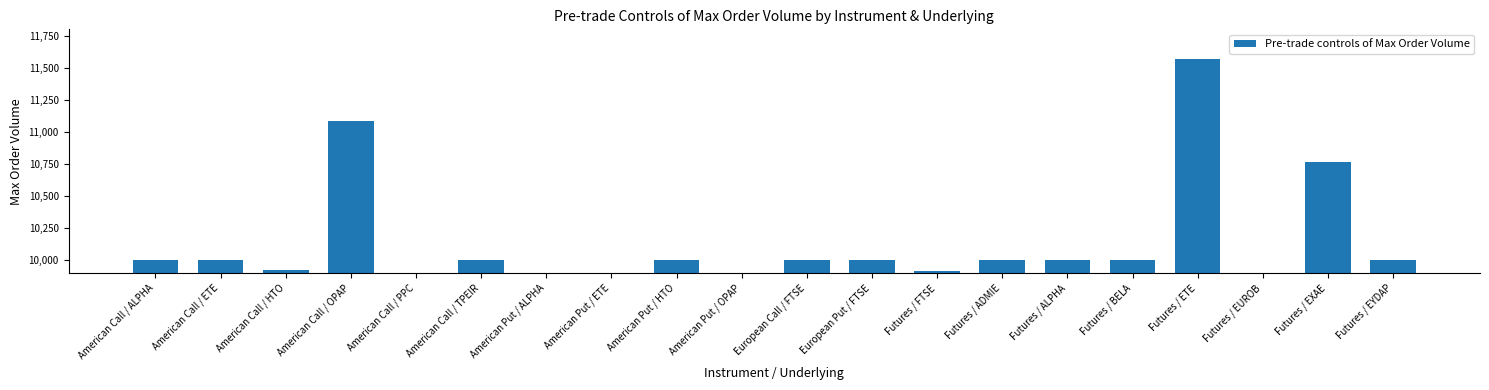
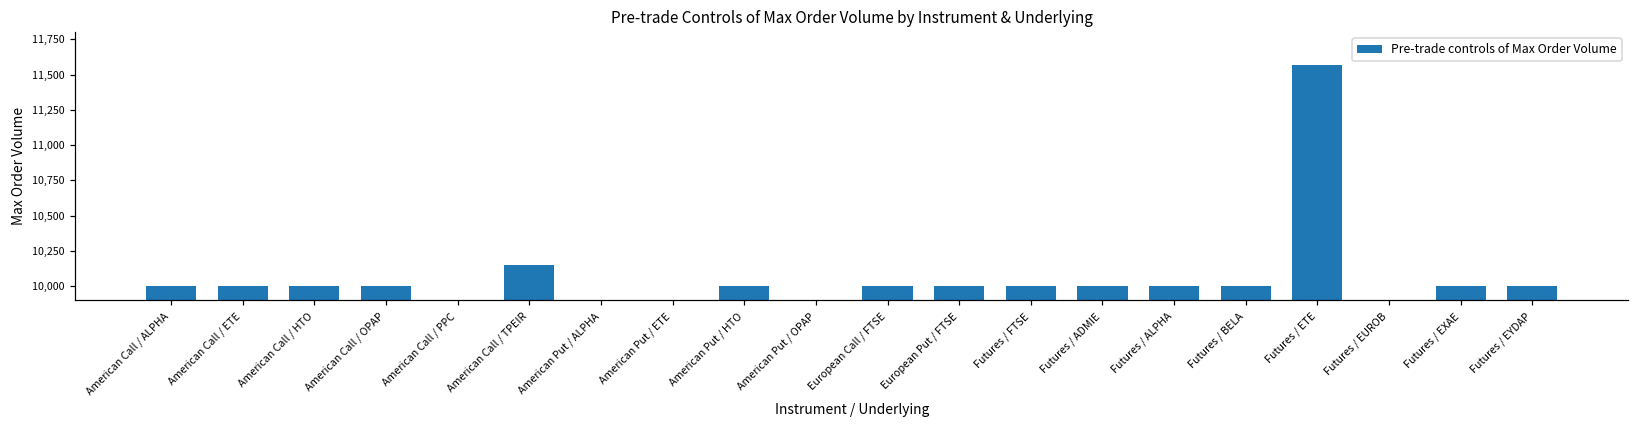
  {
    "American Call / ALPHA": "10,000",
    "American Call / ETE": "10,000",
-   "American Call / HTO": "9,930",
-   "American Call / OPAP": "11,090",
-   "American Call / TPEIR": "10,000",
+   "American Call / HTO": "10,000",
+   "American Call / OPAP": "10,000",
+   "American Call / TPEIR": "10,150",
    "American Put / HTO": "10,000",
    "European Call / FTSE": "10,000",
    "European Put / FTSE": "10,000",
-   "Futures / FTSE": "9,910",
+   "Futures / FTSE": "10,000",
    "Futures / ADMIE": "10,000",
    "Futures / ALPHA": "10,000",
    "Futures / BELA": "10,000",
    "Futures / ETE": "11,570",
-   "Futures / EXAE": "10,760",
+   "Futures / EXAE": "10,000",
    "Futures / EYDAP": "10,000"
  }
